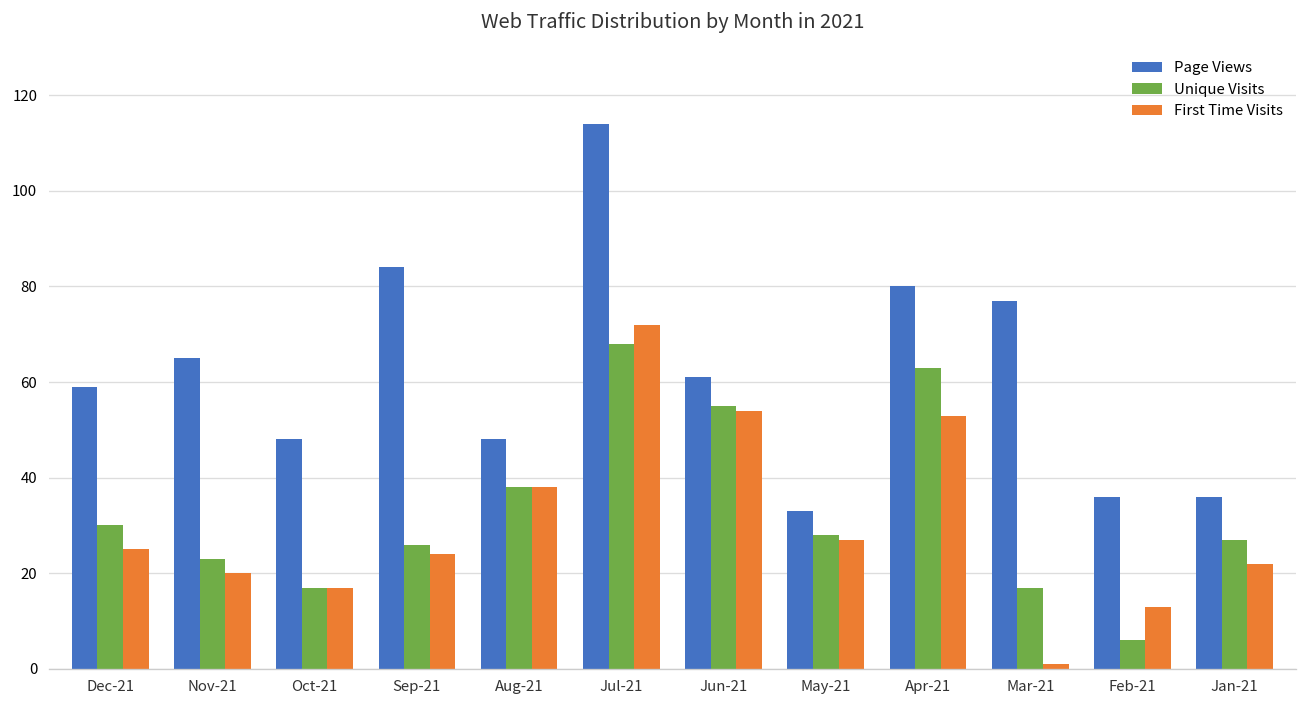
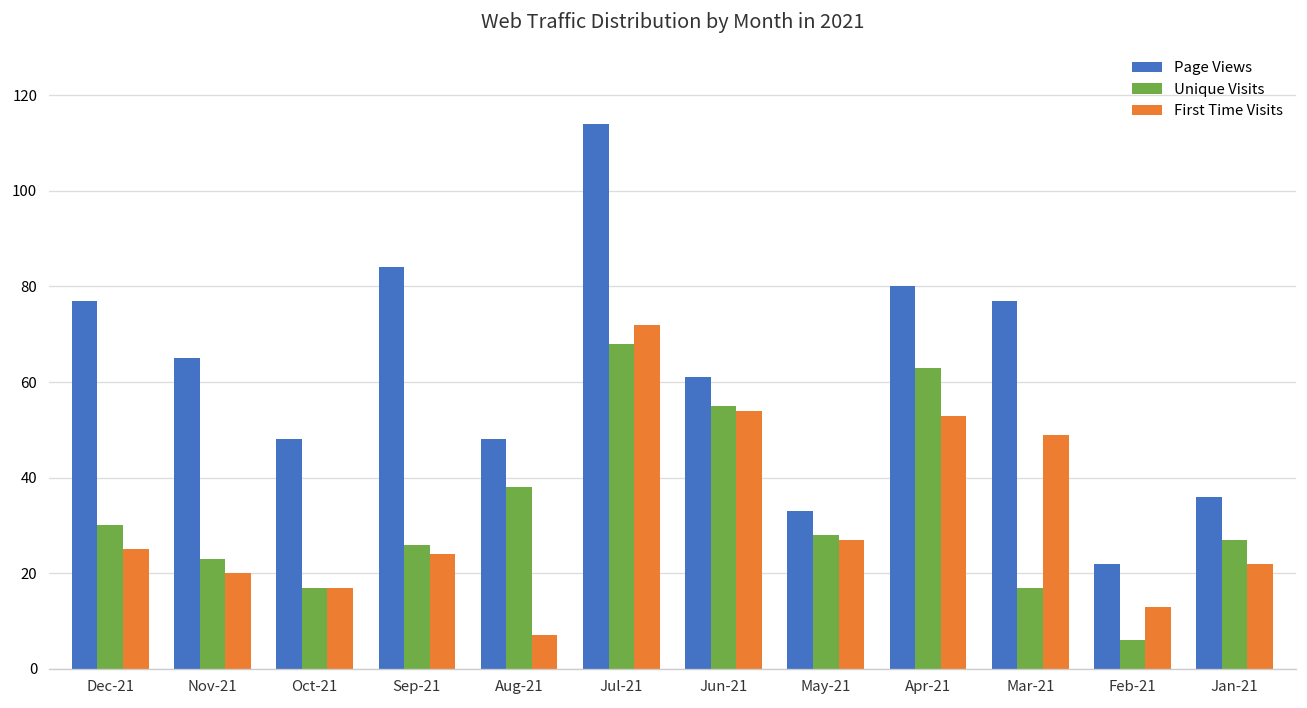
  {
    "Page Views": {
-     "Dec-21": 59,
+     "Dec-21": 77,
      "Nov-21": 65,
      "Oct-21": 48,
      "Sep-21": 84,
      "Aug-21": 48,
      "Jul-21": 114,
      "Jun-21": 61,
      "May-21": 33,
      "Apr-21": 80,
      "Mar-21": 77,
-     "Feb-21": 36,
+     "Feb-21": 22,
      "Jan-21": 36
    },
    "Unique Visits": {
      "Dec-21": 30,
      "Nov-21": 23,
      "Oct-21": 17,
      "Sep-21": 26,
      "Aug-21": 38,
      "Jul-21": 68,
      "Jun-21": 55,
      "May-21": 28,
      "Apr-21": 63,
      "Mar-21": 17,
      "Feb-21": 6,
      "Jan-21": 27
    },
    "First Time Visits": {
      "Dec-21": 25,
      "Nov-21": 20,
      "Oct-21": 17,
      "Sep-21": 24,
-     "Aug-21": 38,
+     "Aug-21": 7,
      "Jul-21": 72,
      "Jun-21": 54,
      "May-21": 27,
      "Apr-21": 53,
-     "Mar-21": 1,
+     "Mar-21": 49,
      "Feb-21": 13,
      "Jan-21": 22
    }
  }
